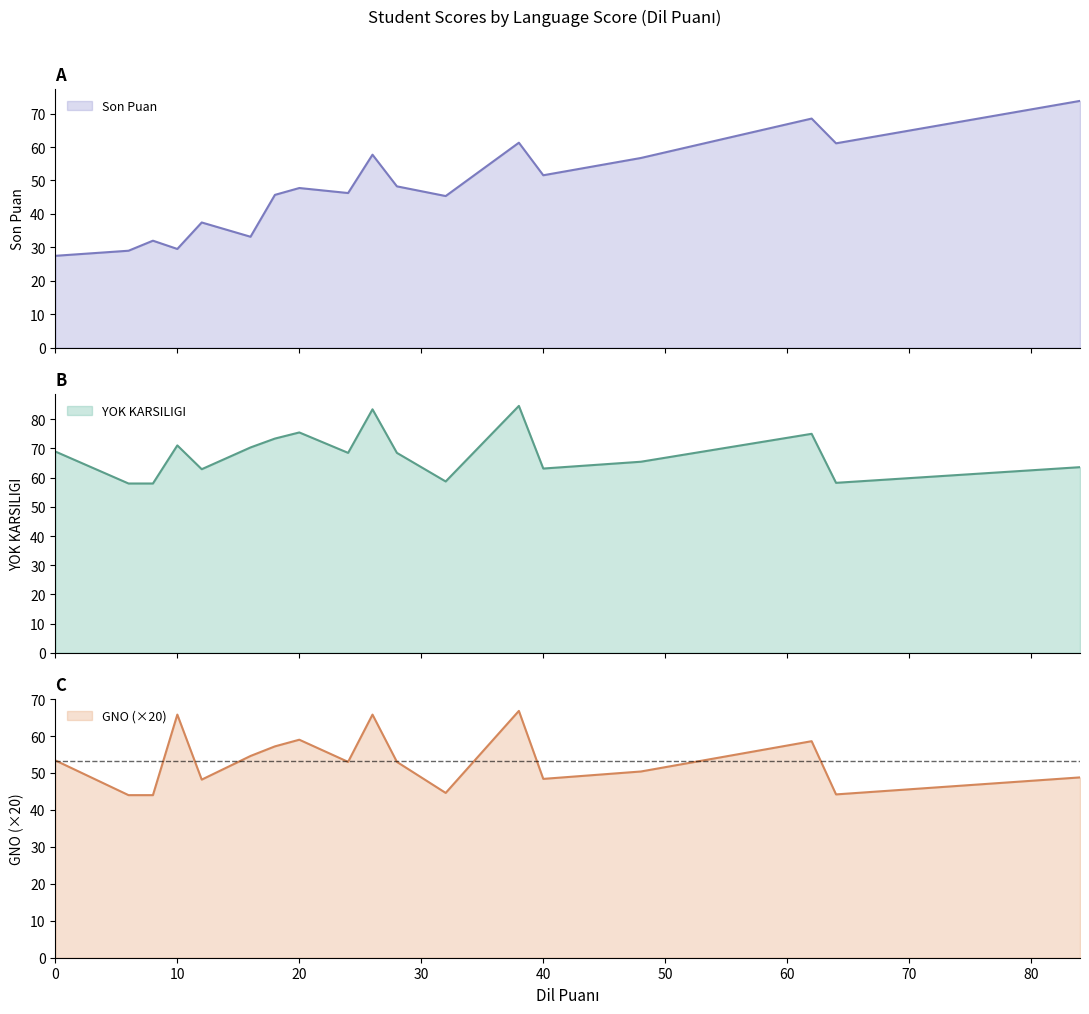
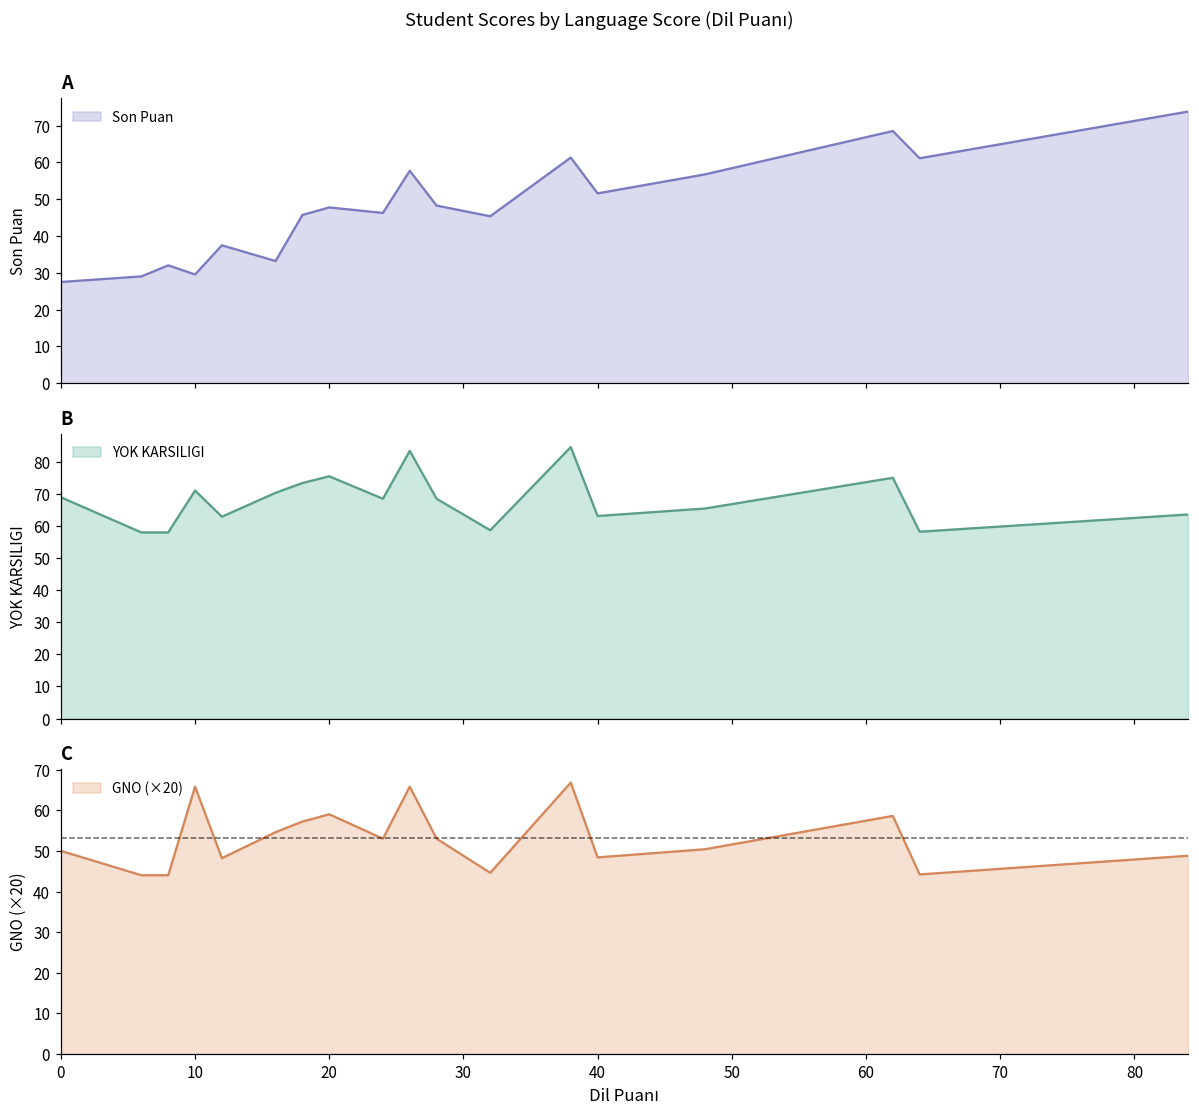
  {
    "C": {
-     "0": 53,
+     "0": 50,
      "10": 66,
      "20": 59,
      "40": 48
    }
  }
